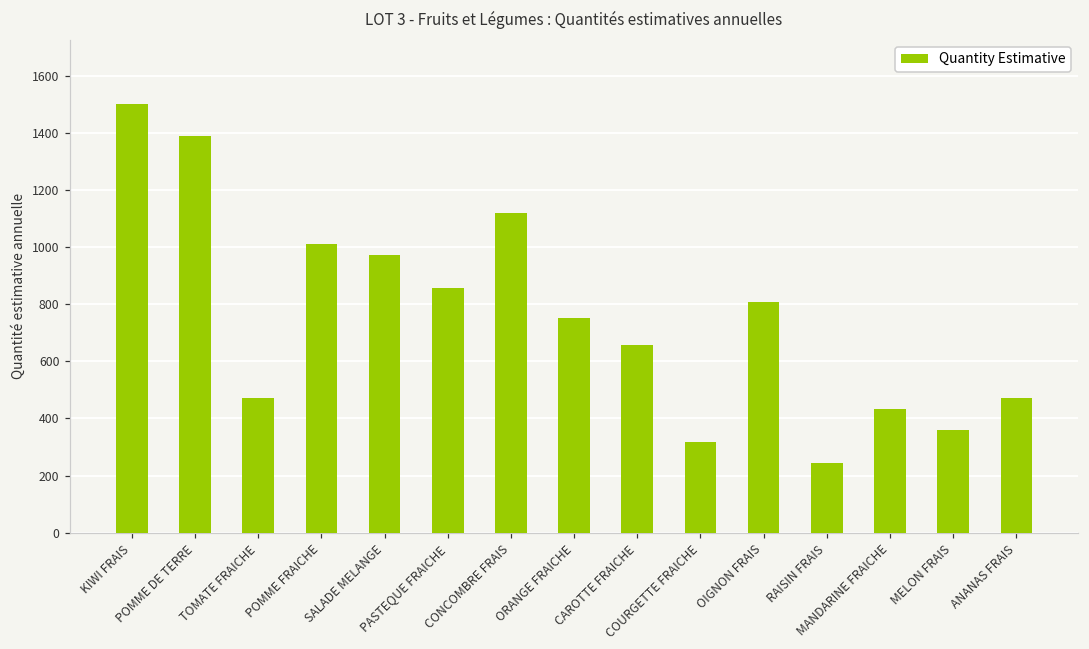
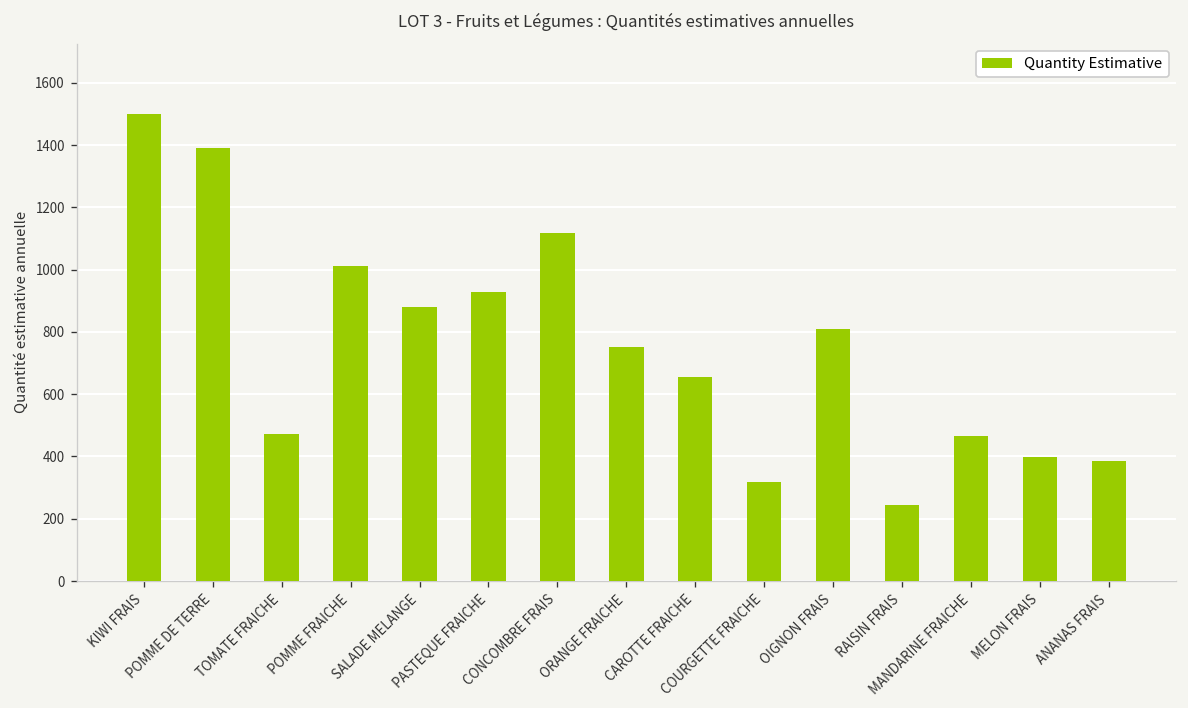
  {
    "KIWI FRAIS": 1500,
    "POMME DE TERRE": 1390,
    "TOMATE FRAICHE": 470,
    "POMME FRAICHE": 1010,
-   "SALADE MELANGE": 970,
-   "PASTEQUE FRAICHE": 860,
+   "SALADE MELANGE": 880,
+   "PASTEQUE FRAICHE": 930,
    "CONCOMBRE FRAIS": 1120,
    "ORANGE FRAICHE": 750,
    "CAROTTE FRAICHE": 660,
    "COURGETTE FRAICHE": 320,
    "OIGNON FRAIS": 810,
    "RAISIN FRAIS": 240,
-   "MANDARINE FRAICHE": 430,
-   "MELON FRAIS": 360,
-   "ANANAS FRAIS": 470
+   "MANDARINE FRAICHE": 470,
+   "MELON FRAIS": 400,
+   "ANANAS FRAIS": 380
  }
